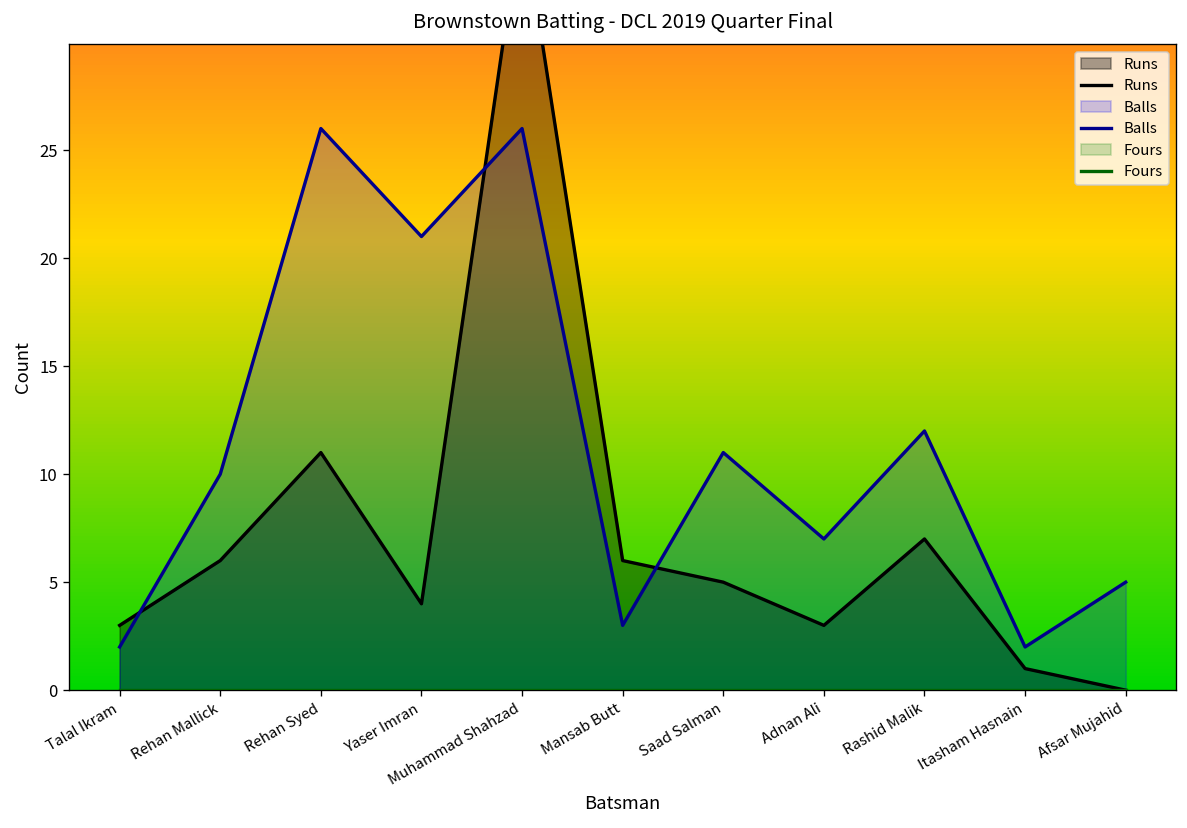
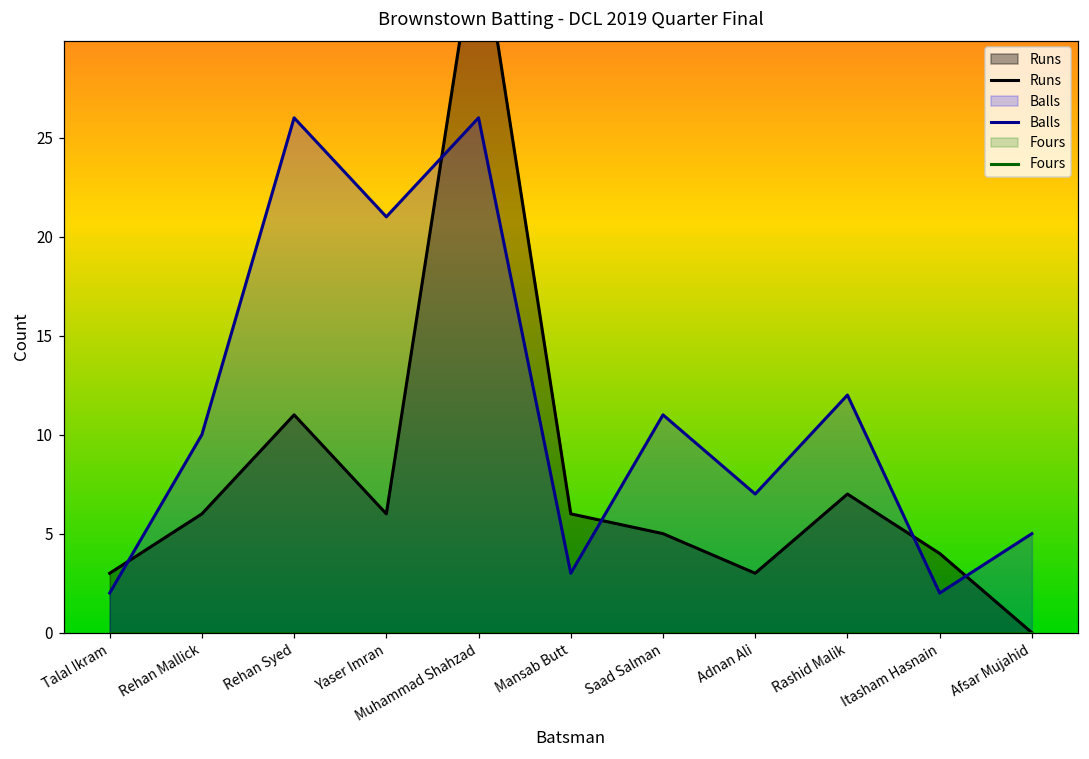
  {
    "Runs": {
      "Talal Ikram": 3,
      "Rehan Mallick": 6,
      "Rehan Syed": 11,
-     "Yaser Imran": 4,
+     "Yaser Imran": 6,
      "Mansab Butt": 6,
      "Saad Salman": 5,
      "Adnan Ali": 3,
      "Rashid Malik": 7,
-     "Itasham Hasnain": 1
+     "Itasham Hasnain": 4
    },
    "Fours": {
      "Talal Ikram": 0,
      "Rehan Mallick": 0,
      "Rehan Syed": 0,
      "Yaser Imran": 0,
      "Muhammad Shahzad": 0,
      "Mansab Butt": 0,
      "Saad Salman": 0,
      "Adnan Ali": 0,
      "Rashid Malik": 0,
      "Itasham Hasnain": 0
    }
  }
